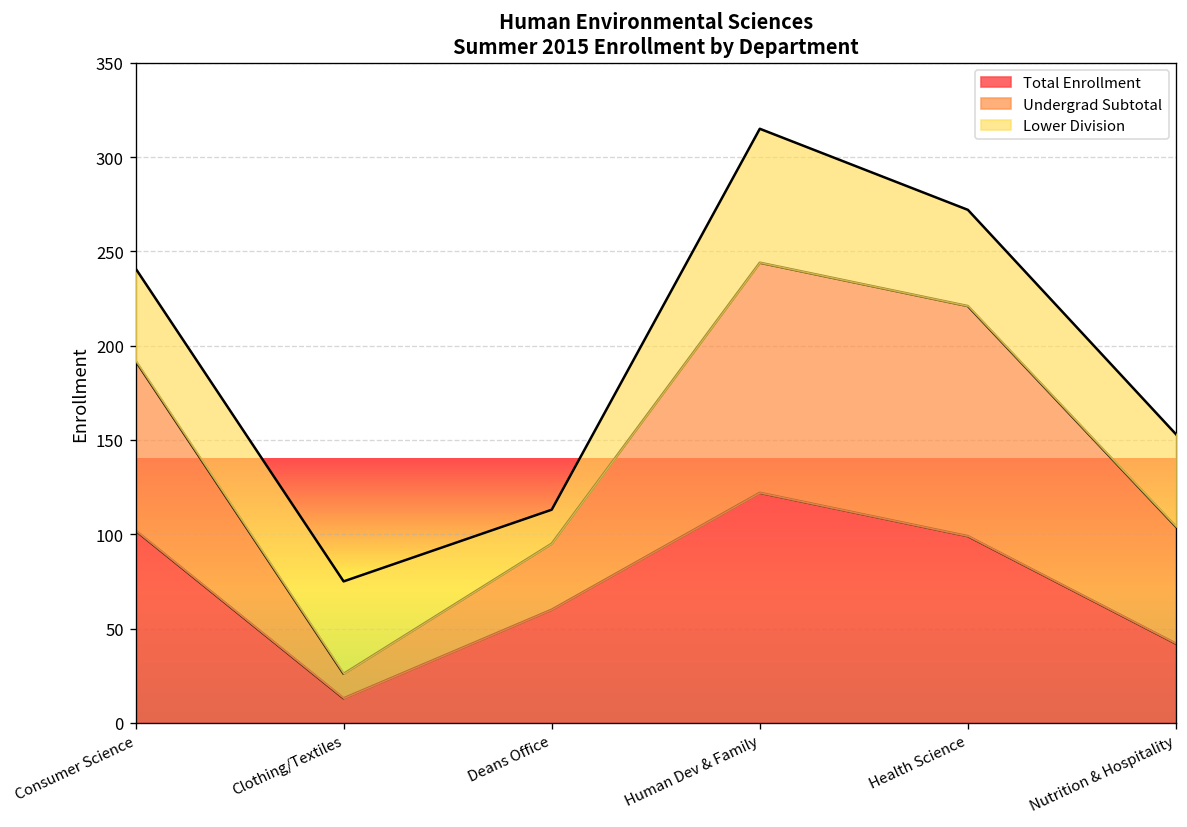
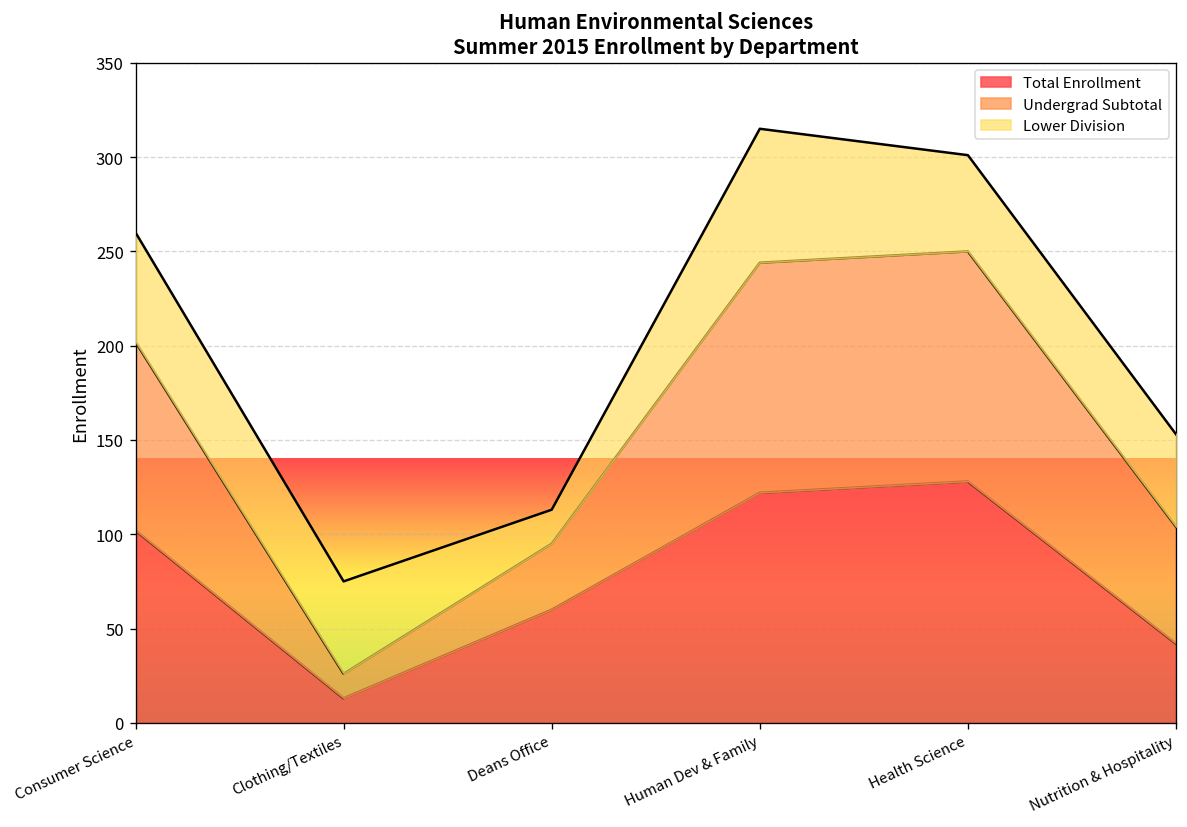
  {
    "Total Enrollment": {
      "Consumer Science": 102,
      "Clothing/Textiles": 13,
      "Deans Office": 60,
      "Human Dev & Family": 122,
-     "Health Science": 99,
+     "Health Science": 128,
      "Nutrition & Hospitality": 42
    },
    "Undergrad Subtotal": {
-     "Consumer Science": 90,
+     "Consumer Science": 100,
      "Clothing/Textiles": 13,
      "Deans Office": 35,
      "Human Dev & Family": 122,
      "Health Science": 122,
      "Nutrition & Hospitality": 62
    },
    "Lower Division": {
-     "Consumer Science": 49,
+     "Consumer Science": 58,
      "Clothing/Textiles": 49,
      "Deans Office": 18,
      "Human Dev & Family": 71,
      "Health Science": 51,
      "Nutrition & Hospitality": 49
    }
  }
